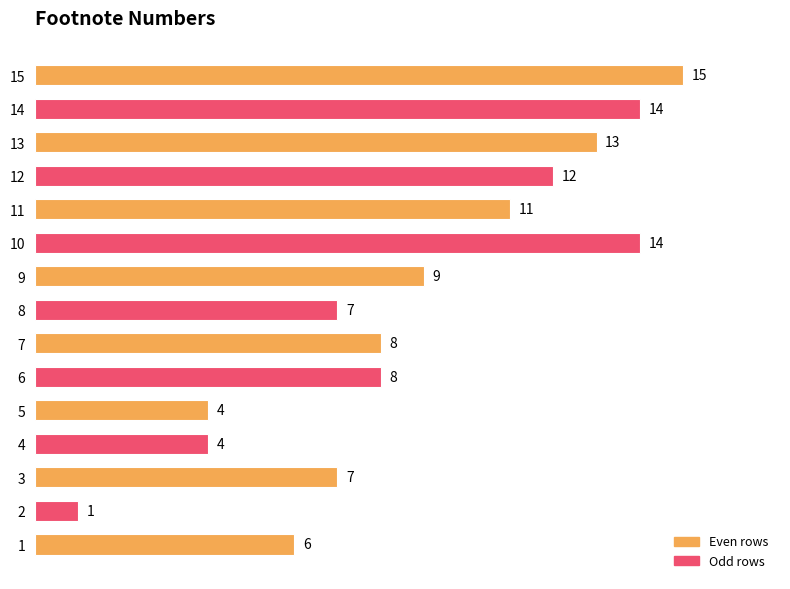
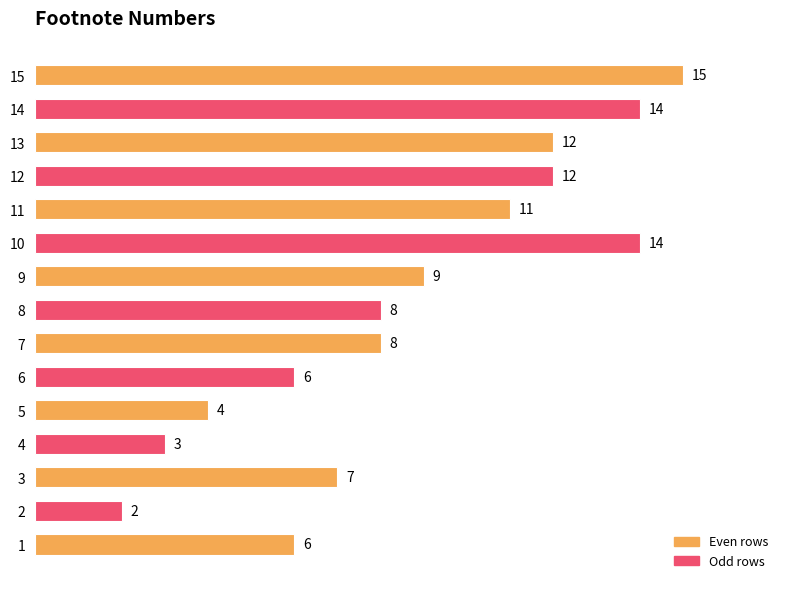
  {
    "15": 15,
    "14": 14,
-   "13": 13,
+   "13": 12,
    "12": 12,
    "11": 11,
    "10": 14,
    "9": 9,
-   "8": 7,
+   "8": 8,
    "7": 8,
-   "6": 8,
+   "6": 6,
    "5": 4,
-   "4": 4,
+   "4": 3,
    "3": 7,
-   "2": 1,
+   "2": 2,
    "1": 6
  }
